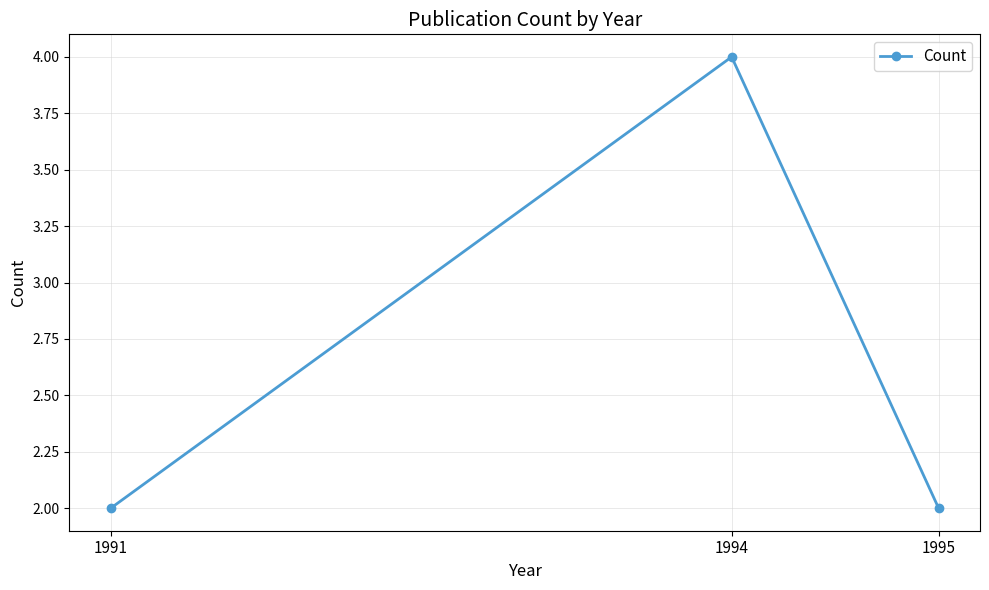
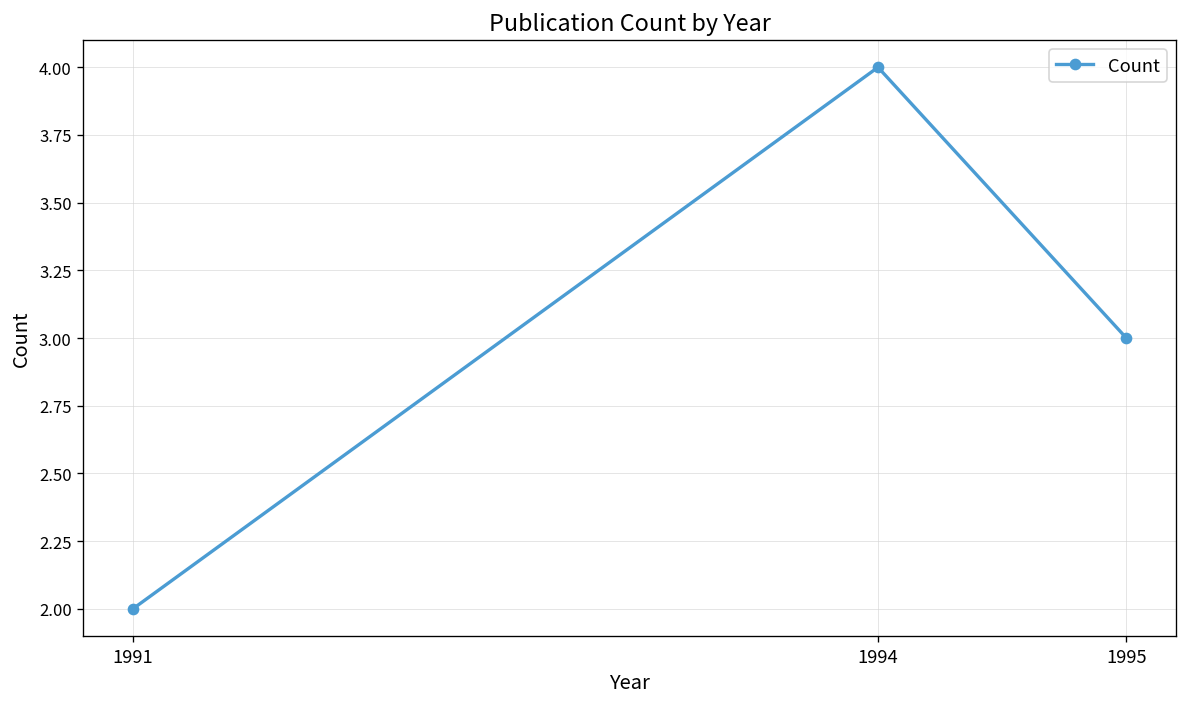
  {
    "1991": 2,
    "1994": 4,
-   "1995": 2
+   "1995": 3
  }
